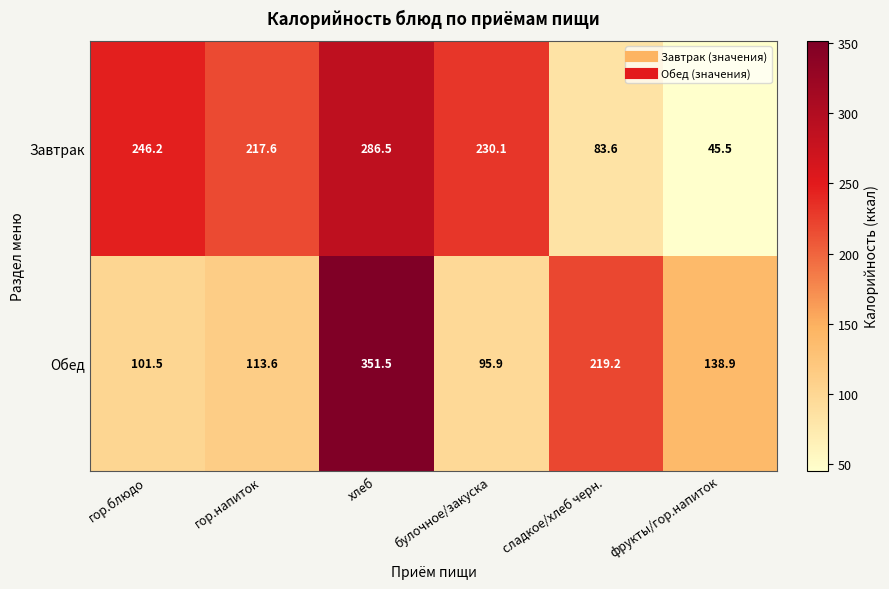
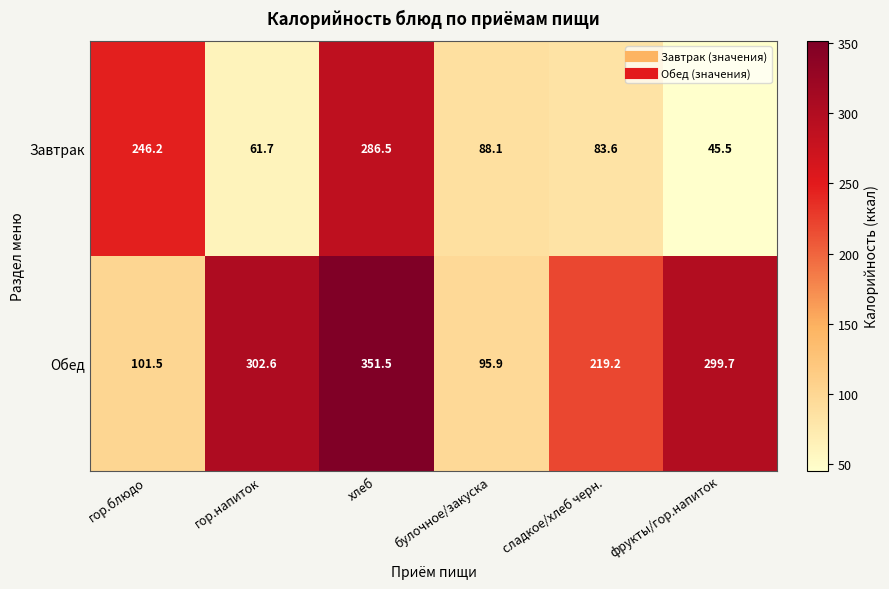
  {
    "Завтрак": {
      "гор.блюдо": 246.2,
-     "гор.напиток": 217.6,
+     "гор.напиток": 61.7,
      "хлеб": 286.5,
-     "булочное/закуска": 230.1,
+     "булочное/закуска": 88.1,
      "сладкое/хлеб черн.": 83.6,
      "фрукты/гор.напиток": 45.5
    },
    "Обед": {
      "гор.блюдо": 101.5,
-     "гор.напиток": 113.6,
+     "гор.напиток": 302.6,
      "хлеб": 351.5,
      "булочное/закуска": 95.9,
      "сладкое/хлеб черн.": 219.2,
-     "фрукты/гор.напиток": 138.9
+     "фрукты/гор.напиток": 299.7
    }
  }
